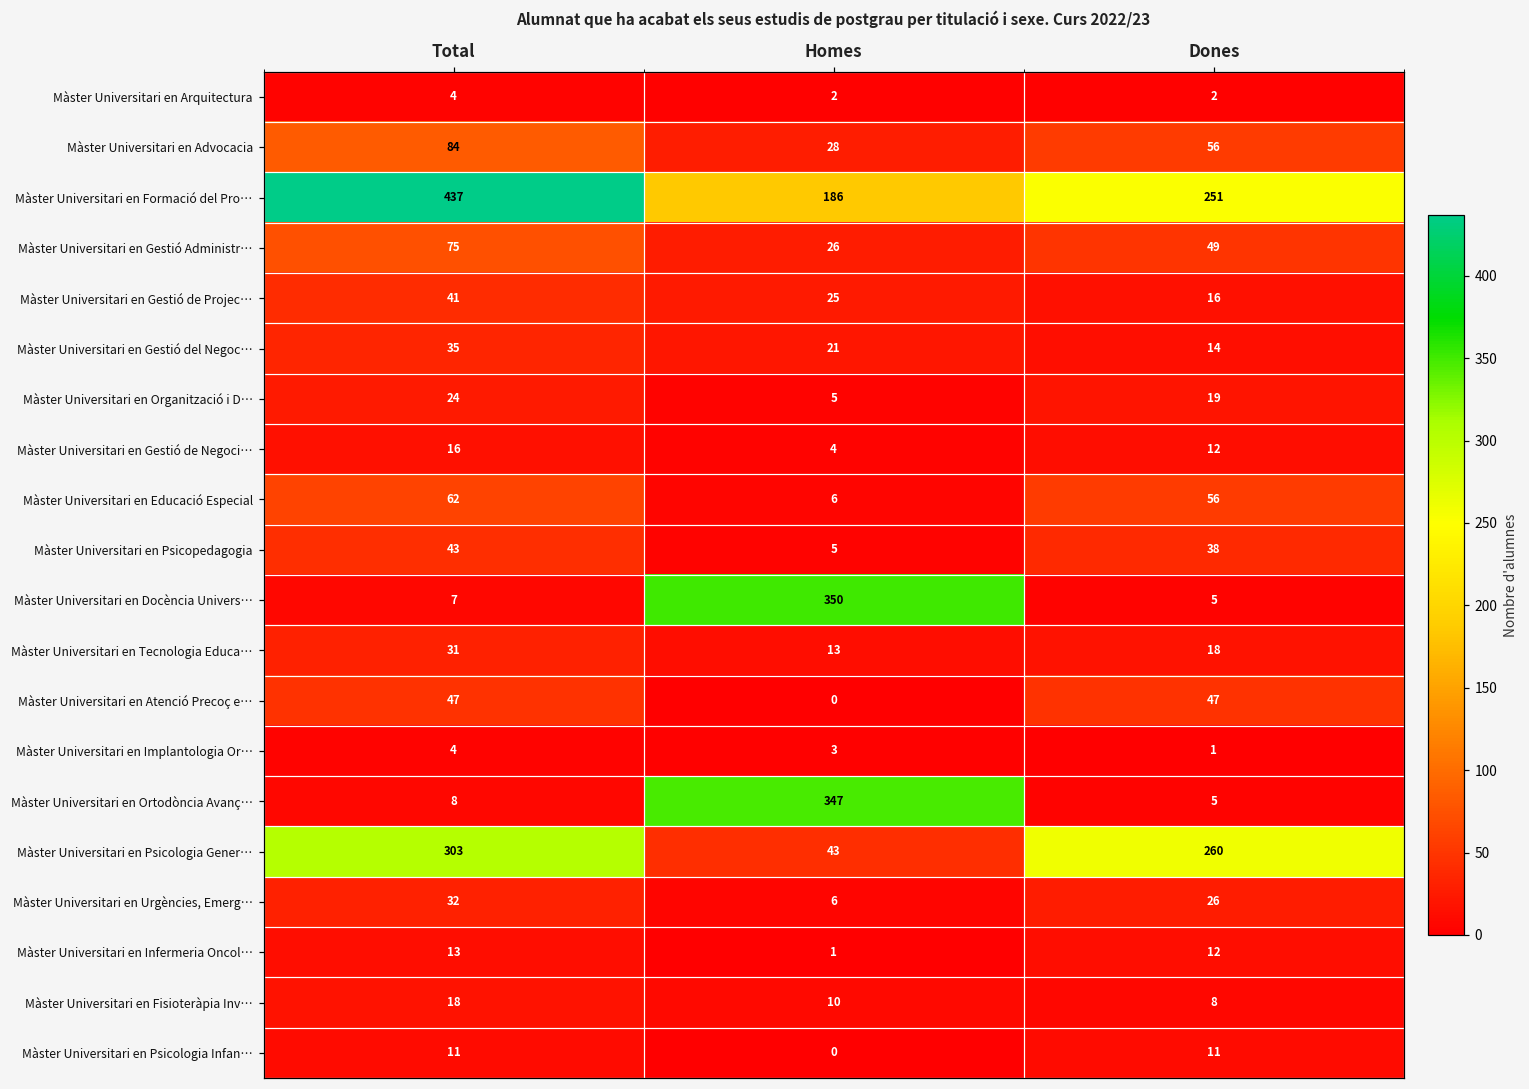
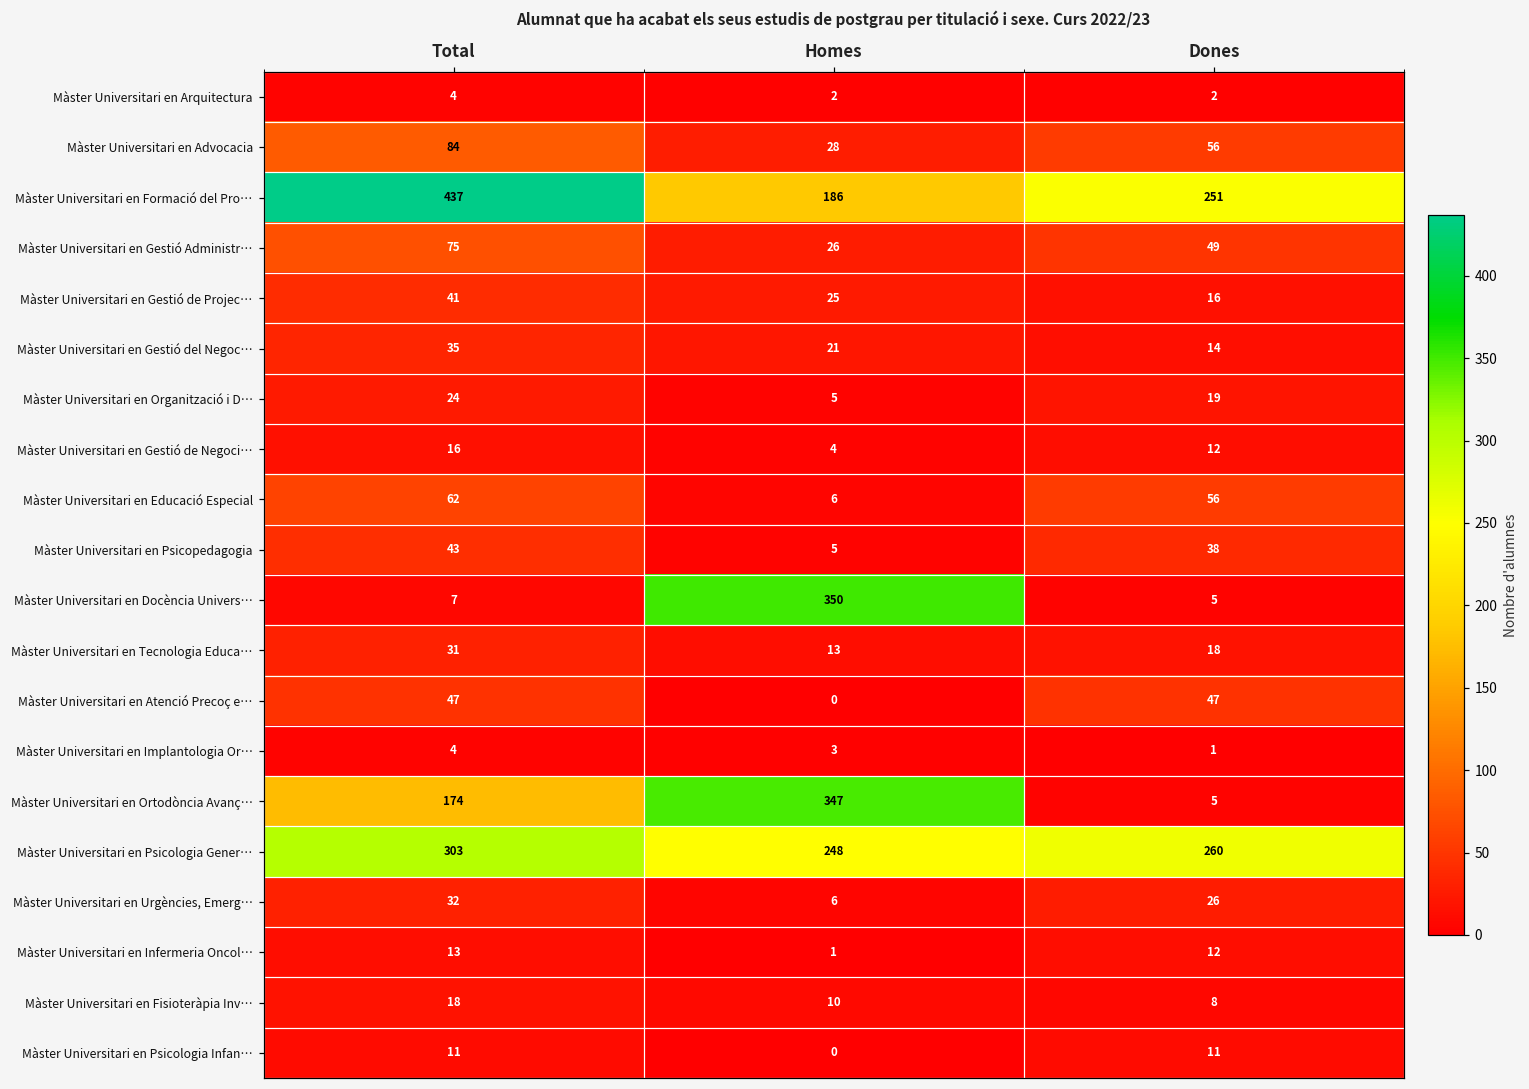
  {
    "Màster Universitari en Arquitectura": {
      "Total": 4,
      "Homes": 2,
      "Dones": 2
    },
    "Màster Universitari en Advocacia": {
      "Total": 84,
      "Homes": 28,
      "Dones": 56
    },
    "Màster Universitari en Formació del Pro…": {
      "Total": 437,
      "Homes": 186,
      "Dones": 251
    },
    "Màster Universitari en Gestió Administr…": {
      "Total": 75,
      "Homes": 26,
      "Dones": 49
    },
    "Màster Universitari en Gestió de Projec…": {
      "Total": 41,
      "Homes": 25,
      "Dones": 16
    },
    "Màster Universitari en Gestió del Negoc…": {
      "Total": 35,
      "Homes": 21,
      "Dones": 14
    },
    "Màster Universitari en Organització i D…": {
      "Total": 24,
      "Homes": 5,
      "Dones": 19
    },
    "Màster Universitari en Gestió de Negoci…": {
      "Total": 16,
      "Homes": 4,
      "Dones": 12
    },
    "Màster Universitari en Educació Especial": {
      "Total": 62,
      "Homes": 6,
      "Dones": 56
    },
    "Màster Universitari en Psicopedagogia": {
      "Total": 43,
      "Homes": 5,
      "Dones": 38
    },
    "Màster Universitari en Docència Univers…": {
      "Total": 7,
      "Homes": 350,
      "Dones": 5
    },
    "Màster Universitari en Tecnologia Educa…": {
      "Total": 31,
      "Homes": 13,
      "Dones": 18
    },
    "Màster Universitari en Atenció Precoç e…": {
      "Total": 47,
      "Homes": 0,
      "Dones": 47
    },
    "Màster Universitari en Implantologia Or…": {
      "Total": 4,
      "Homes": 3,
      "Dones": 1
    },
    "Màster Universitari en Ortodòncia Avanç…": {
-     "Total": 8,
+     "Total": 174,
      "Homes": 347,
      "Dones": 5
    },
    "Màster Universitari en Psicologia Gener…": {
      "Total": 303,
-     "Homes": 43,
+     "Homes": 248,
      "Dones": 260
    },
    "Màster Universitari en Urgències, Emerg…": {
      "Total": 32,
      "Homes": 6,
      "Dones": 26
    },
    "Màster Universitari en Infermeria Oncol…": {
      "Total": 13,
      "Homes": 1,
      "Dones": 12
    },
    "Màster Universitari en Fisioteràpia Inv…": {
      "Total": 18,
      "Homes": 10,
      "Dones": 8
    },
    "Màster Universitari en Psicologia Infan…": {
      "Total": 11,
      "Homes": 0,
      "Dones": 11
    }
  }
